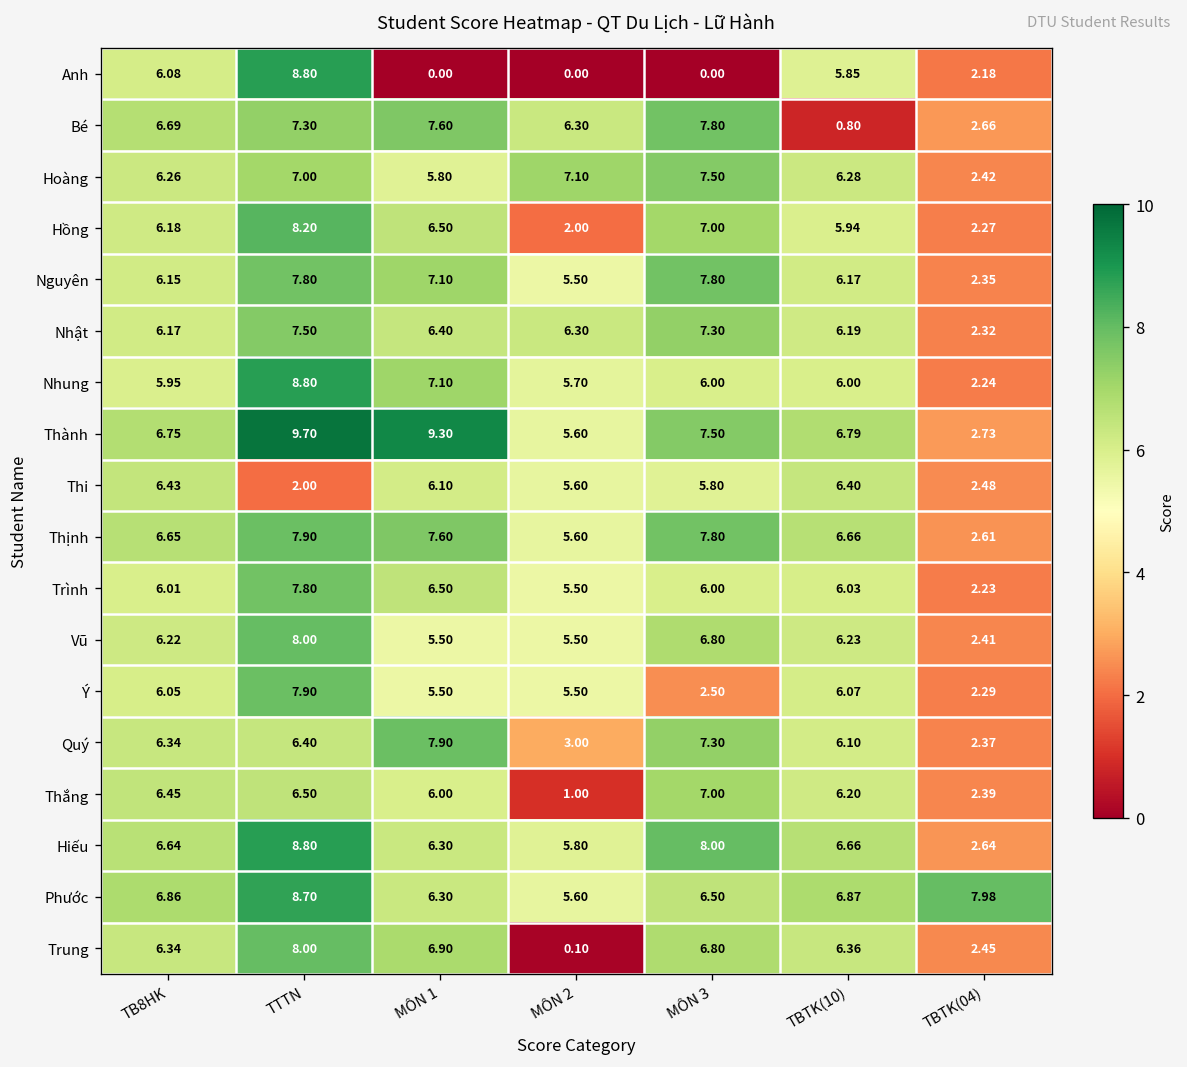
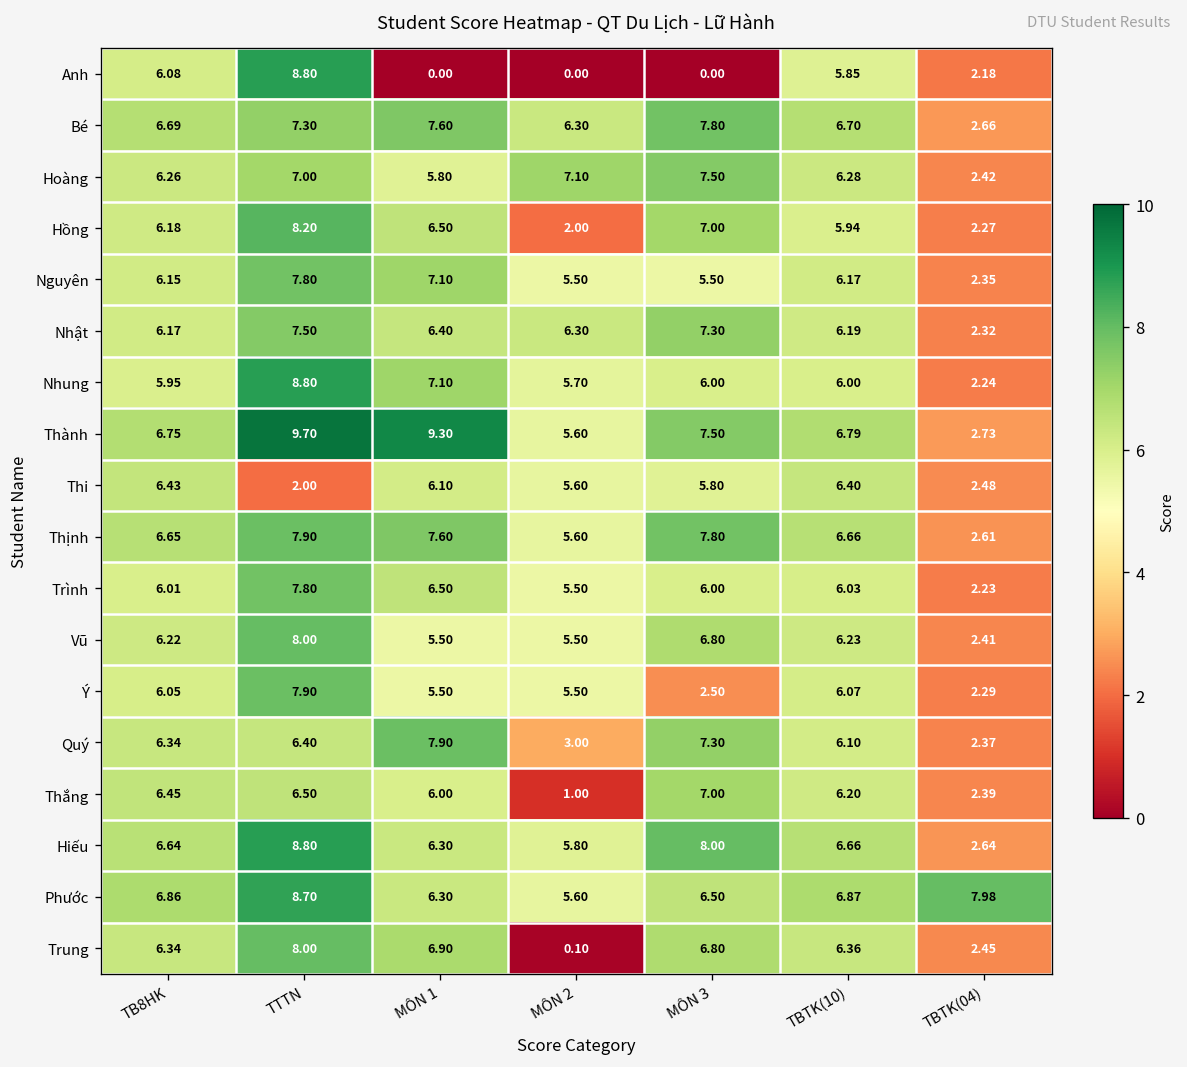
  {
    "Anh": {
      "TB8HK": 6.08,
      "TTTN": 8.80,
      "MÔN 1": 0.00,
      "MÔN 2": 0.00,
      "MÔN 3": 0.00,
      "TBTK(10)": 5.85,
      "TBTK(04)": 2.18
    },
    "Bé": {
      "TB8HK": 6.69,
      "TTTN": 7.30,
      "MÔN 1": 7.60,
      "MÔN 2": 6.30,
      "MÔN 3": 7.80,
-     "TBTK(10)": 0.80,
+     "TBTK(10)": 6.70,
      "TBTK(04)": 2.66
    },
    "Hoàng": {
      "TB8HK": 6.26,
      "TTTN": 7.00,
      "MÔN 1": 5.80,
      "MÔN 2": 7.10,
      "MÔN 3": 7.50,
      "TBTK(10)": 6.28,
      "TBTK(04)": 2.42
    },
    "Hồng": {
      "TB8HK": 6.18,
      "TTTN": 8.20,
      "MÔN 1": 6.50,
      "MÔN 2": 2.00,
      "MÔN 3": 7.00,
      "TBTK(10)": 5.94,
      "TBTK(04)": 2.27
    },
    "Nguyên": {
      "TB8HK": 6.15,
      "TTTN": 7.80,
      "MÔN 1": 7.10,
      "MÔN 2": 5.50,
-     "MÔN 3": 7.80,
+     "MÔN 3": 5.50,
      "TBTK(10)": 6.17,
      "TBTK(04)": 2.35
    },
    "Nhật": {
      "TB8HK": 6.17,
      "TTTN": 7.50,
      "MÔN 1": 6.40,
      "MÔN 2": 6.30,
      "MÔN 3": 7.30,
      "TBTK(10)": 6.19,
      "TBTK(04)": 2.32
    },
    "Nhung": {
      "TB8HK": 5.95,
      "TTTN": 8.80,
      "MÔN 1": 7.10,
      "MÔN 2": 5.70,
      "MÔN 3": 6.00,
      "TBTK(10)": 6.00,
      "TBTK(04)": 2.24
    },
    "Thành": {
      "TB8HK": 6.75,
      "TTTN": 9.70,
      "MÔN 1": 9.30,
      "MÔN 2": 5.60,
      "MÔN 3": 7.50,
      "TBTK(10)": 6.79,
      "TBTK(04)": 2.73
    },
    "Thi": {
      "TB8HK": 6.43,
      "TTTN": 2.00,
      "MÔN 1": 6.10,
      "MÔN 2": 5.60,
      "MÔN 3": 5.80,
      "TBTK(10)": 6.40,
      "TBTK(04)": 2.48
    },
    "Thịnh": {
      "TB8HK": 6.65,
      "TTTN": 7.90,
      "MÔN 1": 7.60,
      "MÔN 2": 5.60,
      "MÔN 3": 7.80,
      "TBTK(10)": 6.66,
      "TBTK(04)": 2.61
    },
    "Trình": {
      "TB8HK": 6.01,
      "TTTN": 7.80,
      "MÔN 1": 6.50,
      "MÔN 2": 5.50,
      "MÔN 3": 6.00,
      "TBTK(10)": 6.03,
      "TBTK(04)": 2.23
    },
    "Vũ": {
      "TB8HK": 6.22,
      "TTTN": 8.00,
      "MÔN 1": 5.50,
      "MÔN 2": 5.50,
      "MÔN 3": 6.80,
      "TBTK(10)": 6.23,
      "TBTK(04)": 2.41
    },
    "Ý": {
      "TB8HK": 6.05,
      "TTTN": 7.90,
      "MÔN 1": 5.50,
      "MÔN 2": 5.50,
      "MÔN 3": 2.50,
      "TBTK(10)": 6.07,
      "TBTK(04)": 2.29
    },
    "Quý": {
      "TB8HK": 6.34,
      "TTTN": 6.40,
      "MÔN 1": 7.90,
      "MÔN 2": 3.00,
      "MÔN 3": 7.30,
      "TBTK(10)": 6.10,
      "TBTK(04)": 2.37
    },
    "Thắng": {
      "TB8HK": 6.45,
      "TTTN": 6.50,
      "MÔN 1": 6.00,
      "MÔN 2": 1.00,
      "MÔN 3": 7.00,
      "TBTK(10)": 6.20,
      "TBTK(04)": 2.39
    },
    "Hiếu": {
      "TB8HK": 6.64,
      "TTTN": 8.80,
      "MÔN 1": 6.30,
      "MÔN 2": 5.80,
      "MÔN 3": 8.00,
      "TBTK(10)": 6.66,
      "TBTK(04)": 2.64
    },
    "Phước": {
      "TB8HK": 6.86,
      "TTTN": 8.70,
      "MÔN 1": 6.30,
      "MÔN 2": 5.60,
      "MÔN 3": 6.50,
      "TBTK(10)": 6.87,
      "TBTK(04)": 7.98
    },
    "Trung": {
      "TB8HK": 6.34,
      "TTTN": 8.00,
      "MÔN 1": 6.90,
      "MÔN 2": 0.10,
      "MÔN 3": 6.80,
      "TBTK(10)": 6.36,
      "TBTK(04)": 2.45
    }
  }
